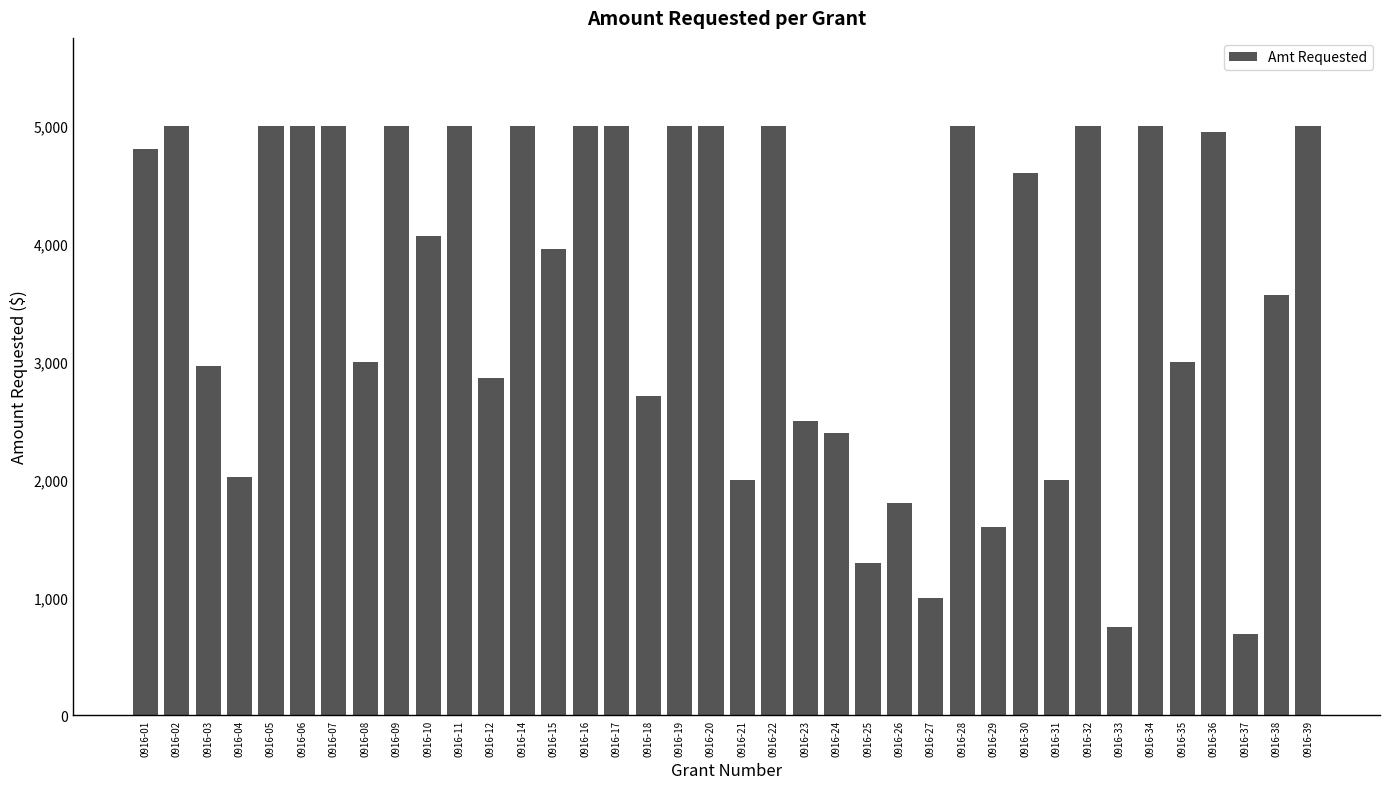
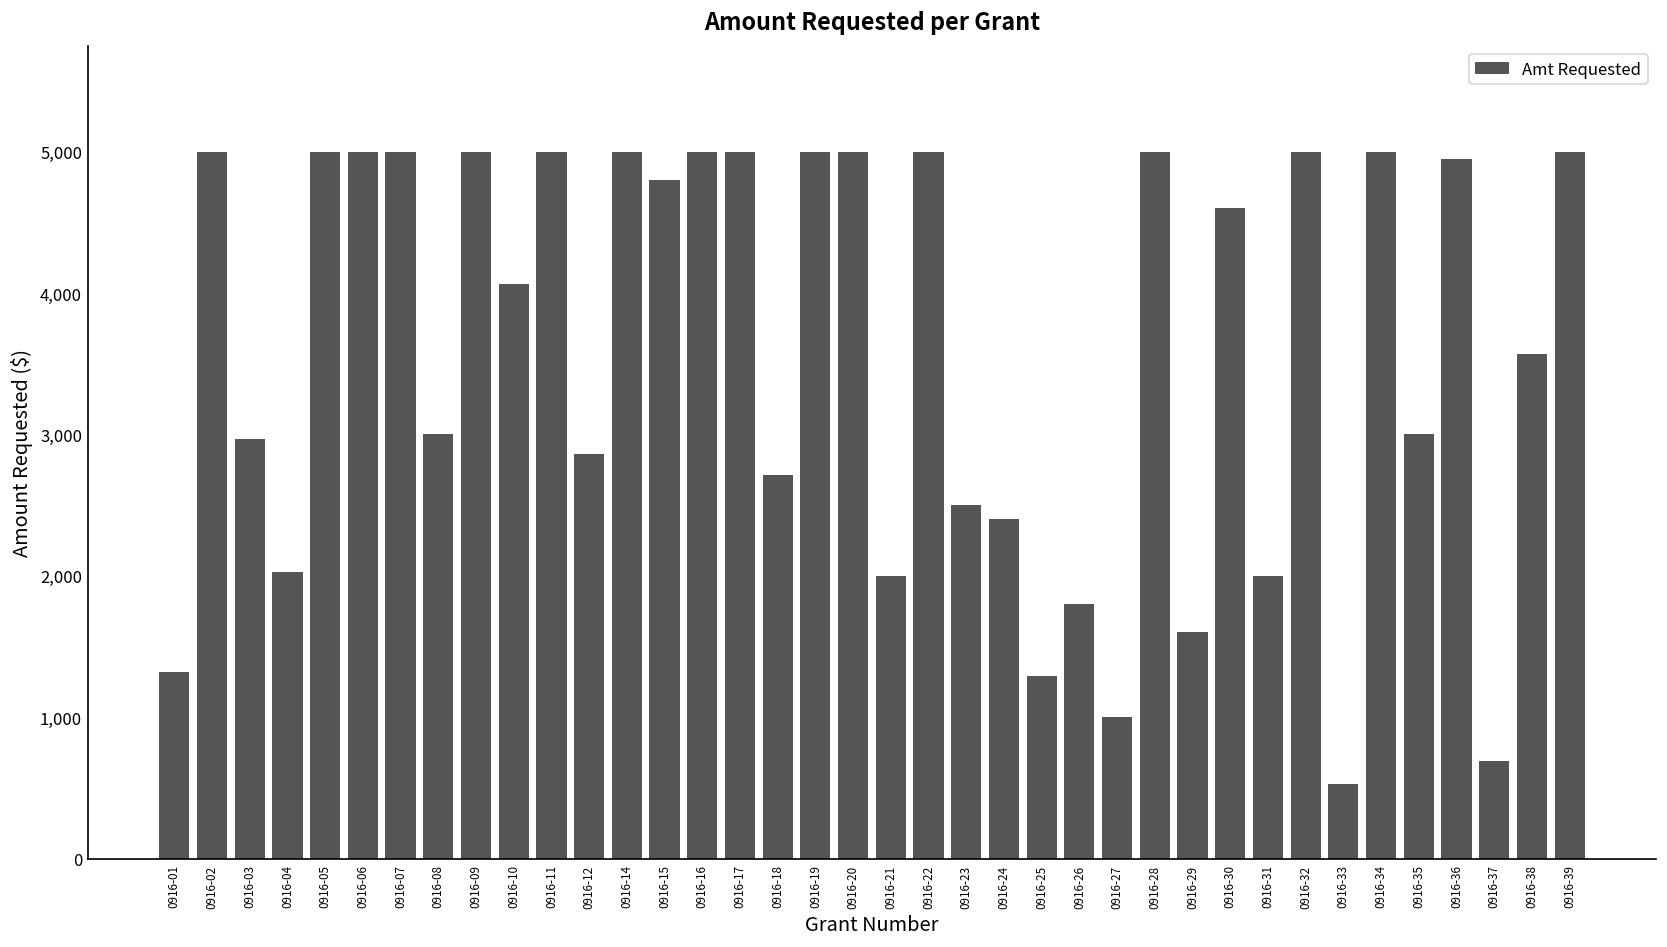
  {
-   "0916-01": "4,810",
+   "0916-01": "1,320",
    "0916-02": "5,000",
    "0916-03": "2,970",
    "0916-04": "2,020",
    "0916-05": "5,000",
    "0916-06": "5,000",
    "0916-07": "5,000",
    "0916-08": "3,000",
    "0916-09": "5,000",
    "0916-10": "4,070",
    "0916-11": "5,000",
    "0916-12": "2,860",
    "0916-14": "5,000",
-   "0916-15": "3,960",
+   "0916-15": "4,800",
    "0916-16": "5,000",
    "0916-17": "5,000",
    "0916-18": "2,710",
    "0916-19": "5,000",
    "0916-20": "5,000",
    "0916-21": "2,000",
    "0916-22": "5,000",
    "0916-23": "2,500",
    "0916-24": "2,400",
    "0916-25": "1,290",
    "0916-26": "1,800",
    "0916-27": "1,000",
    "0916-28": "5,000",
    "0916-29": "1,600",
    "0916-30": "4,600",
    "0916-31": "2,000",
    "0916-32": "5,000",
-   "0916-33": "750",
+   "0916-33": "530",
    "0916-34": "5,000",
    "0916-35": "3,000",
    "0916-36": "4,950",
    "0916-37": "690",
    "0916-38": "3,570",
    "0916-39": "5,000"
  }
